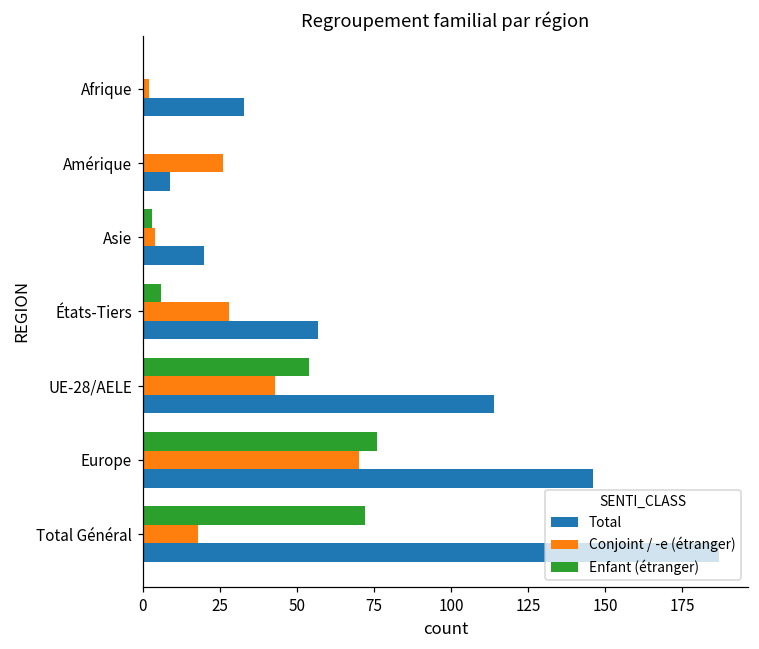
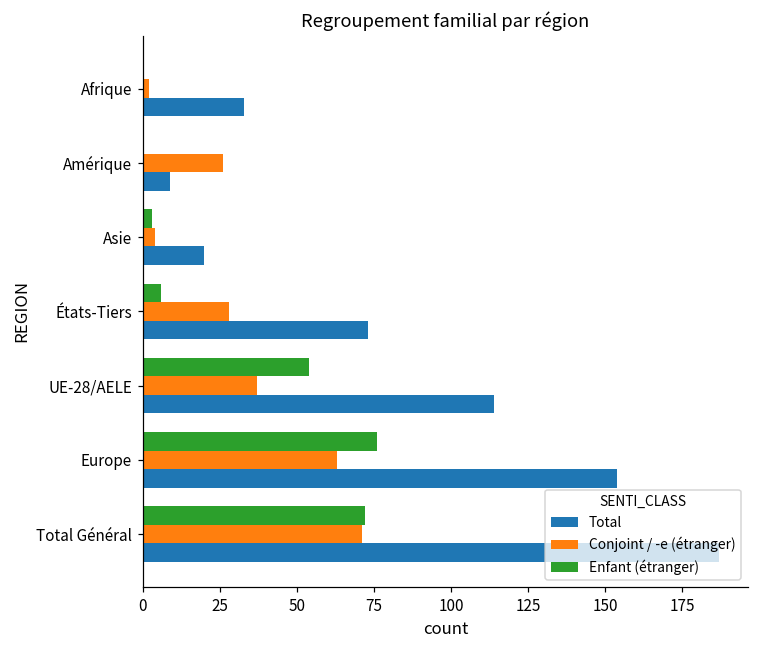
  {
    "Total": {
      "Afrique": 33,
      "Amérique": 9,
      "Asie": 20,
-     "États-Tiers": 57,
+     "États-Tiers": 73,
      "UE-28/AELE": 114,
-     "Europe": 146
+     "Europe": 154
    },
    "Conjoint / -e (étranger)": {
      "Afrique": 2,
      "Amérique": 26,
      "Asie": 4,
      "États-Tiers": 28,
-     "UE-28/AELE": 43,
-     "Europe": 70,
-     "Total Général": 18
+     "UE-28/AELE": 37,
+     "Europe": 63,
+     "Total Général": 71
    },
    "Enfant (étranger)": {
      "Afrique": 0,
      "Amérique": 0,
      "Asie": 3,
      "États-Tiers": 6,
      "UE-28/AELE": 54,
      "Europe": 76,
      "Total Général": 72
    }
  }
